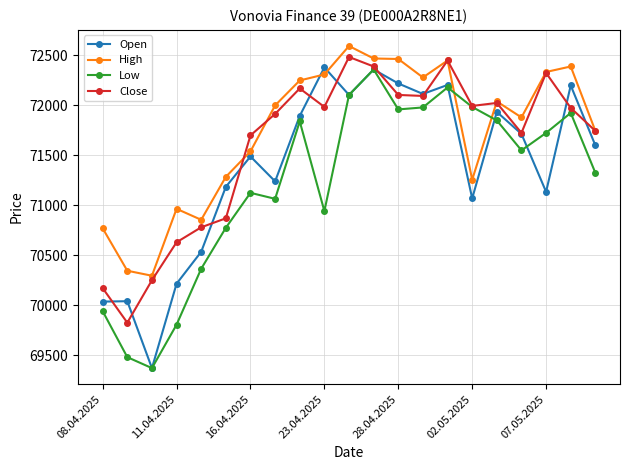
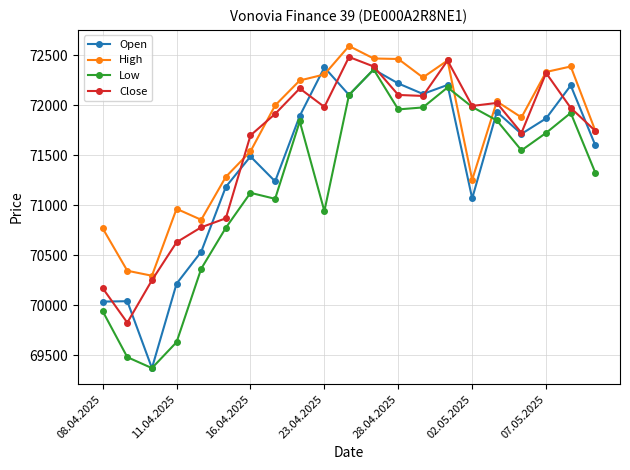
  {
    "Open": {
      "08.04.2025": 70000,
      "11.04.2025": 70200,
      "16.04.2025": 71500,
      "23.04.2025": 72400,
      "28.04.2025": 72200,
      "02.05.2025": 71100,
-     "07.05.2025": 71100
+     "07.05.2025": 71900
    },
    "High": {
      "08.04.2025": 70800,
      "11.04.2025": 71000,
      "16.04.2025": 71500,
      "23.04.2025": 72300,
      "28.04.2025": 72500,
      "02.05.2025": 71300
    },
    "Low": {
      "08.04.2025": 69900,
-     "11.04.2025": 69800,
+     "11.04.2025": 69600,
      "16.04.2025": 71100,
      "23.04.2025": 70900,
      "28.04.2025": 72000,
      "07.05.2025": 71700
    },
    "Close": {
      "08.04.2025": 70200,
      "11.04.2025": 70600,
      "16.04.2025": 71700,
      "23.04.2025": 72000,
      "28.04.2025": 72100
    }
  }
